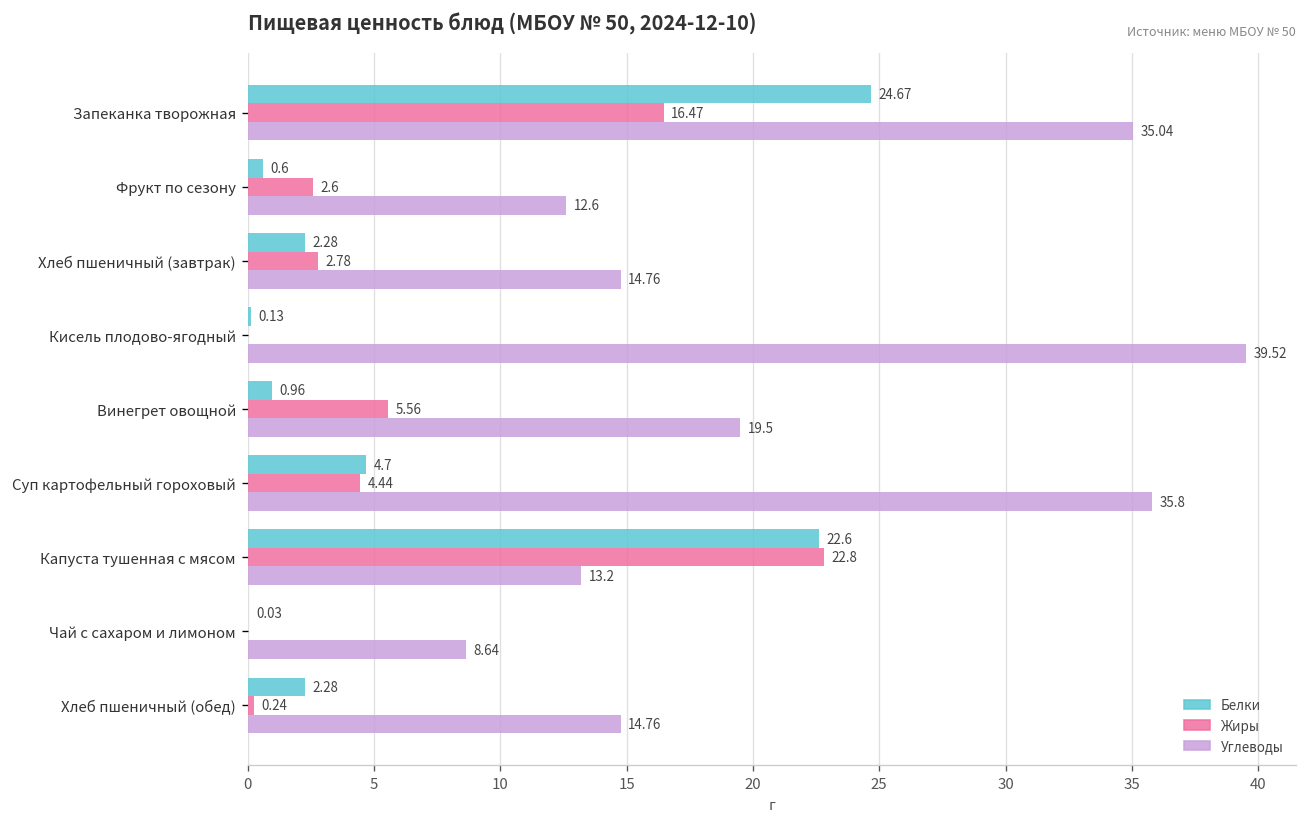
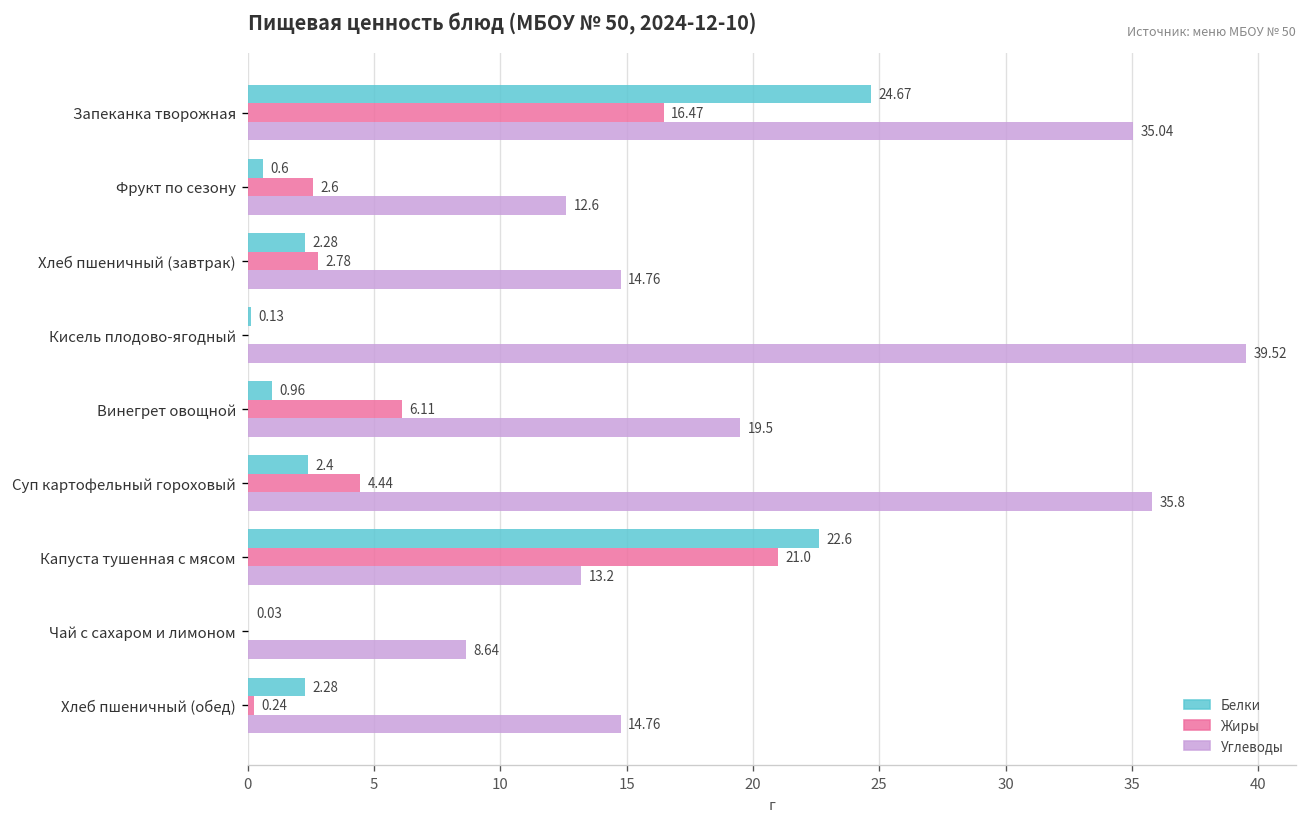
  {
    "Белки": {
      "Запеканка творожная": 24.67,
      "Фрукт по сезону": 0.6,
      "Хлеб пшеничный (завтрак)": 2.28,
      "Кисель плодово-ягодный": 0.13,
      "Винегрет овощной": 0.96,
-     "Суп картофельный гороховый": 4.7,
+     "Суп картофельный гороховый": 2.4,
      "Капуста тушенная с мясом": 22.6,
      "Чай с сахаром и лимоном": 0.03,
      "Хлеб пшеничный (обед)": 2.28
    },
    "Жиры": {
      "Запеканка творожная": 16.47,
      "Фрукт по сезону": 2.6,
      "Хлеб пшеничный (завтрак)": 2.78,
-     "Винегрет овощной": 5.56,
+     "Винегрет овощной": 6.11,
      "Суп картофельный гороховый": 4.44,
-     "Капуста тушенная с мясом": 22.8,
+     "Капуста тушенная с мясом": 21.0,
      "Хлеб пшеничный (обед)": 0.24
    },
    "Углеводы": {
      "Запеканка творожная": 35.04,
      "Фрукт по сезону": 12.6,
      "Хлеб пшеничный (завтрак)": 14.76,
      "Кисель плодово-ягодный": 39.52,
      "Винегрет овощной": 19.5,
      "Суп картофельный гороховый": 35.8,
      "Капуста тушенная с мясом": 13.2,
      "Чай с сахаром и лимоном": 8.64,
      "Хлеб пшеничный (обед)": 14.76
    }
  }
